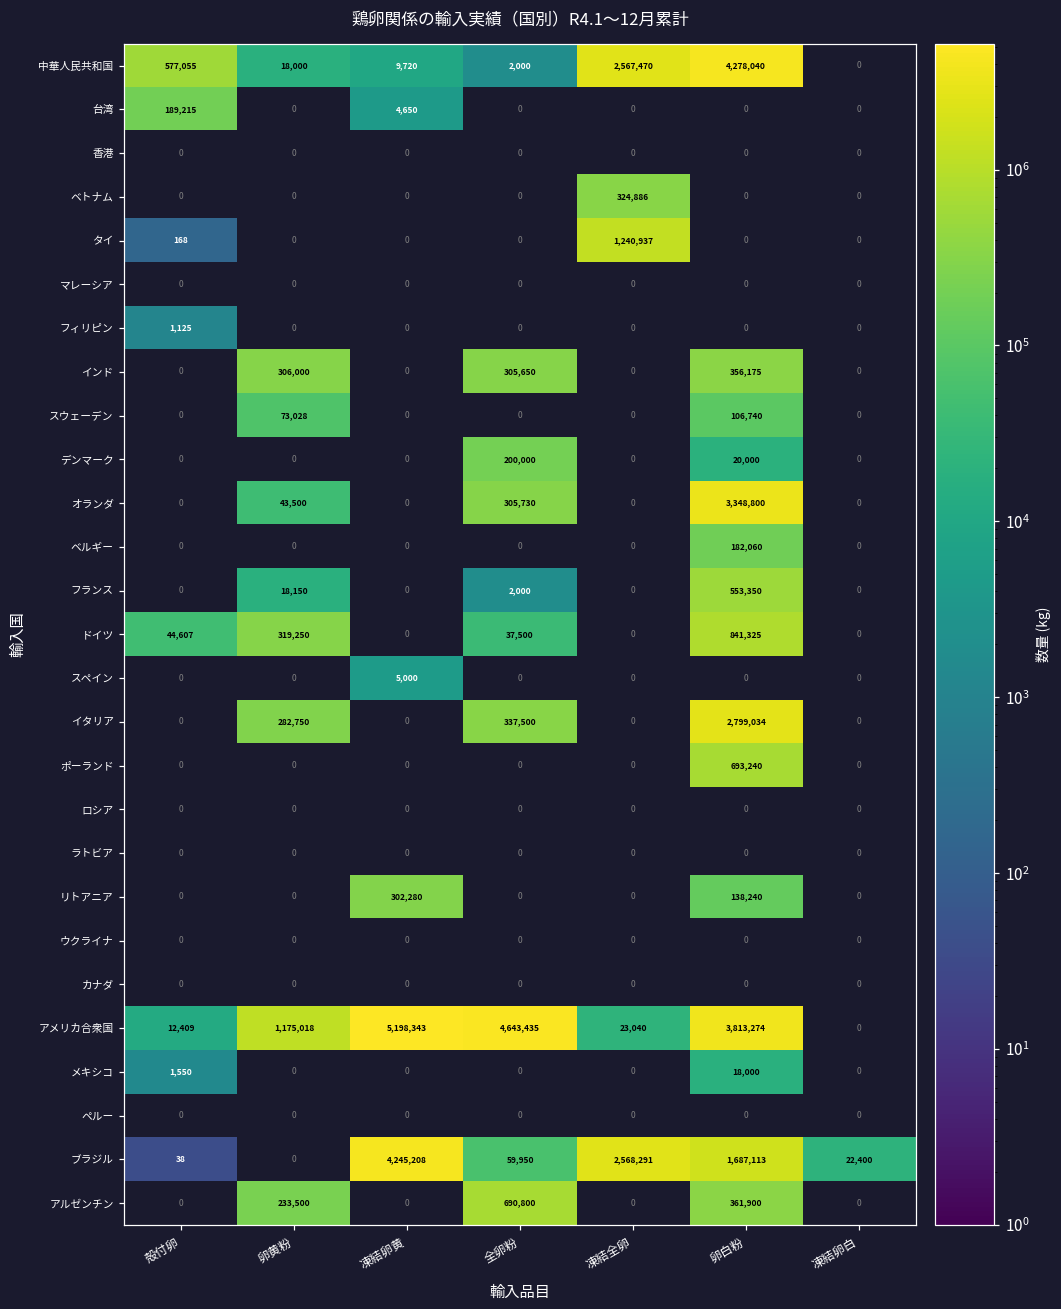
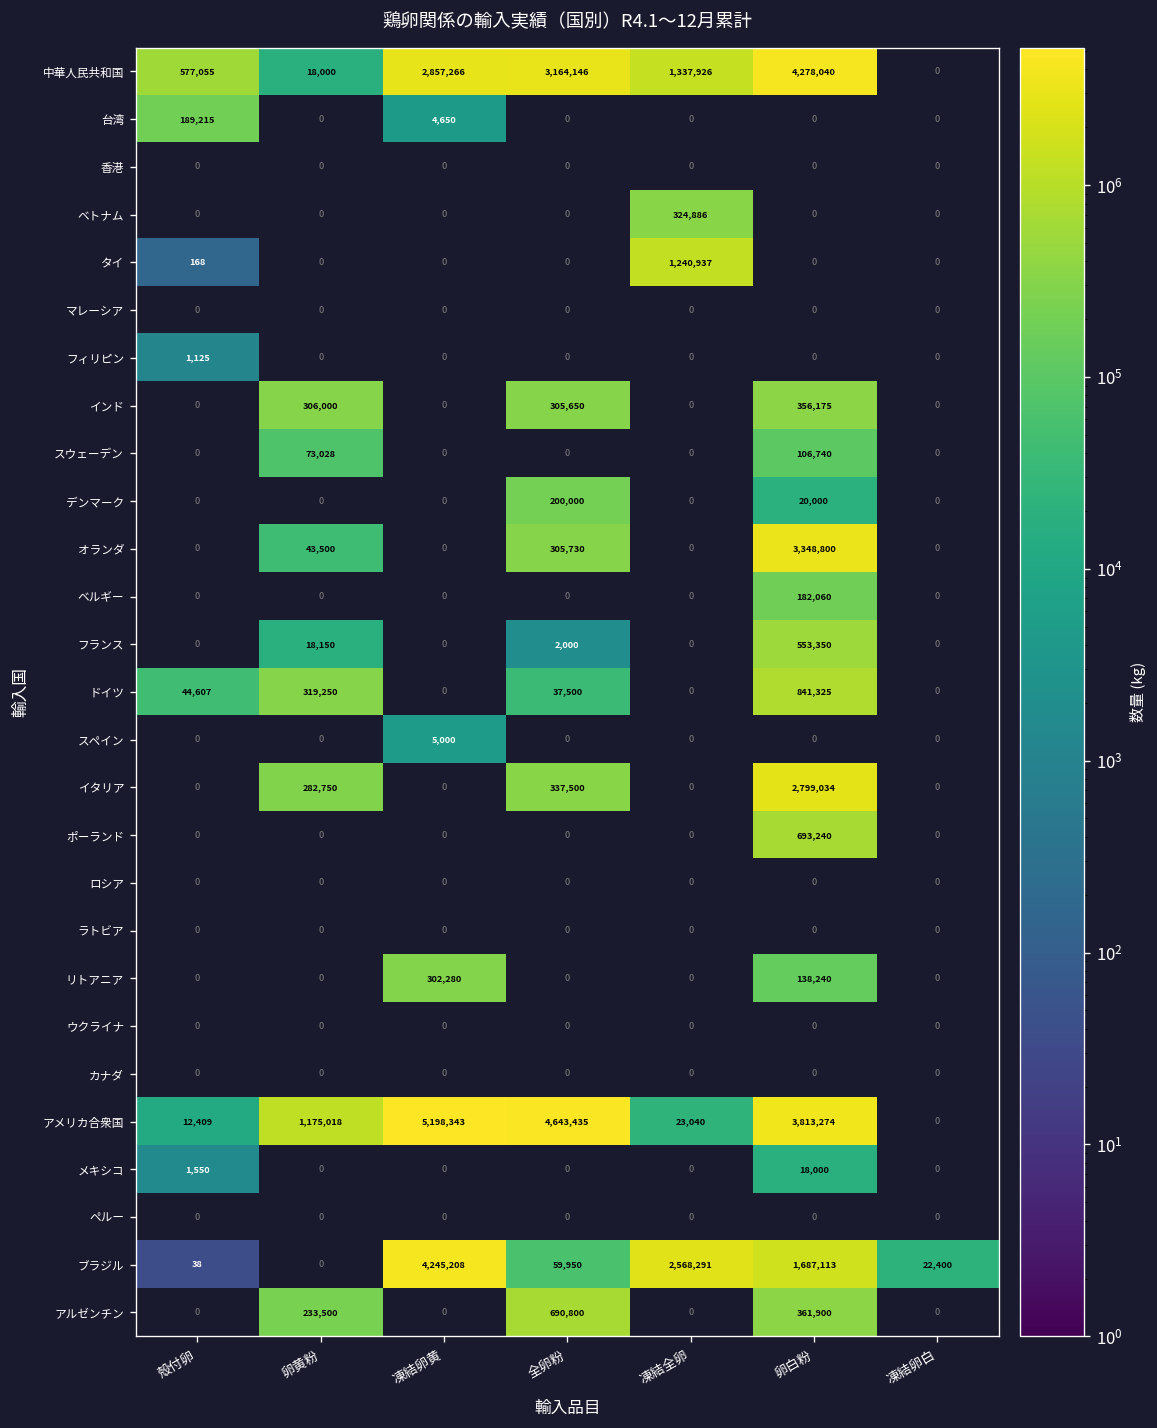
  {
    "中華人民共和国": {
      "殻付卵": "577,055",
      "卵黄粉": "18,000",
-     "凍結卵黄": "9,720",
-     "全卵粉": "2,000",
-     "凍結全卵": "2,567,470",
+     "凍結卵黄": "2,857,266",
+     "全卵粉": "3,164,146",
+     "凍結全卵": "1,337,926",
      "卵白粉": "4,278,040"
    },
    "台湾": {
      "殻付卵": "189,215",
      "凍結卵黄": "4,650"
    },
    "ベトナム": {
      "凍結全卵": "324,886"
    },
    "タイ": {
      "殻付卵": "168",
      "凍結全卵": "1,240,937"
    },
    "フィリピン": {
      "殻付卵": "1,125"
    },
    "インド": {
      "卵黄粉": "306,000",
      "全卵粉": "305,650",
      "卵白粉": "356,175"
    },
    "スウェーデン": {
      "卵黄粉": "73,028",
      "卵白粉": "106,740"
    },
    "デンマーク": {
      "全卵粉": "200,000",
      "卵白粉": "20,000"
    },
    "オランダ": {
      "卵黄粉": "43,500",
      "全卵粉": "305,730",
      "卵白粉": "3,348,800"
    },
    "ベルギー": {
      "卵白粉": "182,060"
    },
    "フランス": {
      "卵黄粉": "18,150",
      "全卵粉": "2,000",
      "卵白粉": "553,350"
    },
    "ドイツ": {
      "殻付卵": "44,607",
      "卵黄粉": "319,250",
      "全卵粉": "37,500",
      "卵白粉": "841,325"
    },
    "スペイン": {
      "凍結卵黄": "5,000"
    },
    "イタリア": {
      "卵黄粉": "282,750",
      "全卵粉": "337,500",
      "卵白粉": "2,799,034"
    },
    "ポーランド": {
      "卵白粉": "693,240"
    },
    "リトアニア": {
      "凍結卵黄": "302,280",
      "卵白粉": "138,240"
    },
    "アメリカ合衆国": {
      "殻付卵": "12,409",
      "卵黄粉": "1,175,018",
      "凍結卵黄": "5,198,343",
      "全卵粉": "4,643,435",
      "凍結全卵": "23,040",
      "卵白粉": "3,813,274"
    },
    "メキシコ": {
      "殻付卵": "1,550",
      "卵白粉": "18,000"
    },
    "ブラジル": {
      "殻付卵": "38",
      "凍結卵黄": "4,245,208",
      "全卵粉": "59,950",
      "凍結全卵": "2,568,291",
      "卵白粉": "1,687,113",
      "凍結卵白": "22,400"
    },
    "アルゼンチン": {
      "卵黄粉": "233,500",
      "全卵粉": "690,800",
      "卵白粉": "361,900"
    }
  }
